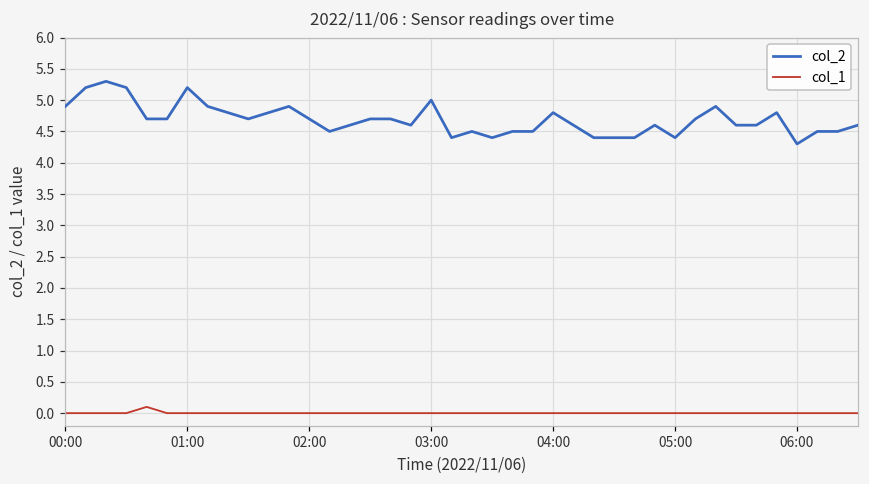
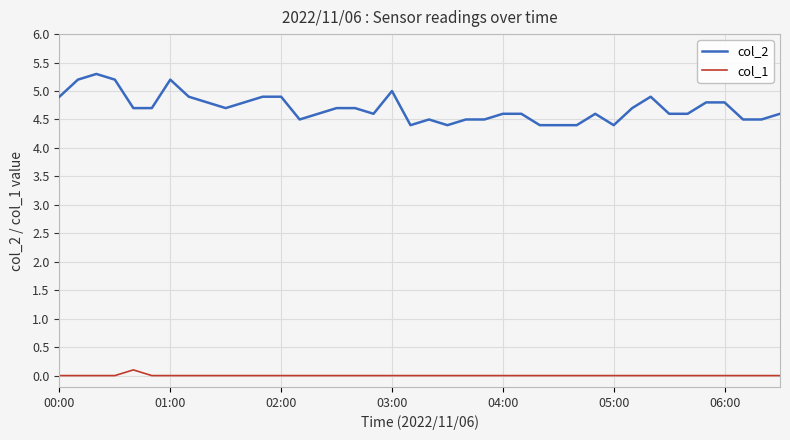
  {
    "col_2": {
      "00:00": 4.9,
      "01:00": 5.2,
-     "02:00": 4.7,
+     "02:00": 4.9,
      "03:00": 5.0,
-     "04:00": 4.8,
+     "04:00": 4.6,
      "05:00": 4.4,
-     "06:00": 4.3
+     "06:00": 4.8
    },
    "col_1": {
      "00:00": 0.0,
      "01:00": 0.0,
      "02:00": 0.0,
      "03:00": 0.0,
      "04:00": 0.0,
      "05:00": 0.0,
      "06:00": 0.0
    }
  }
